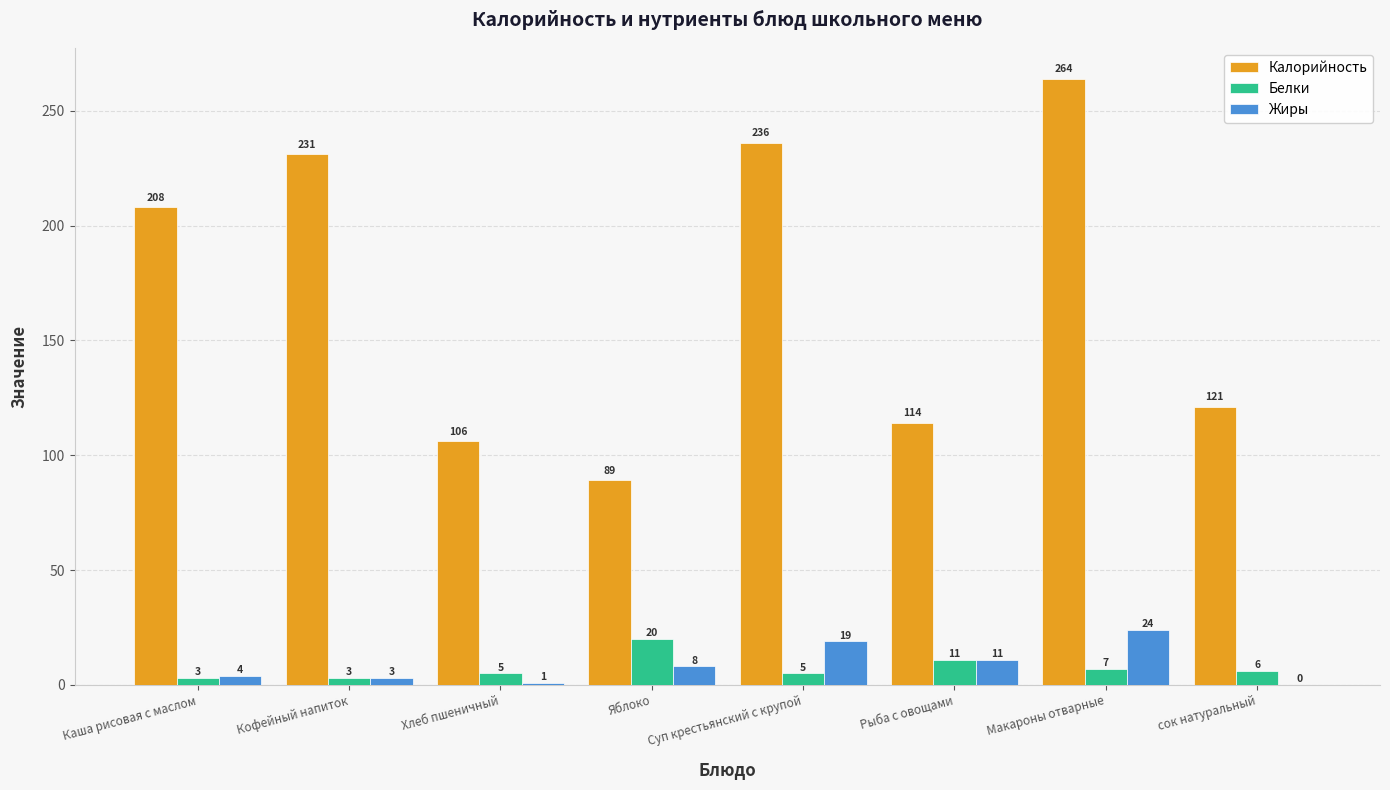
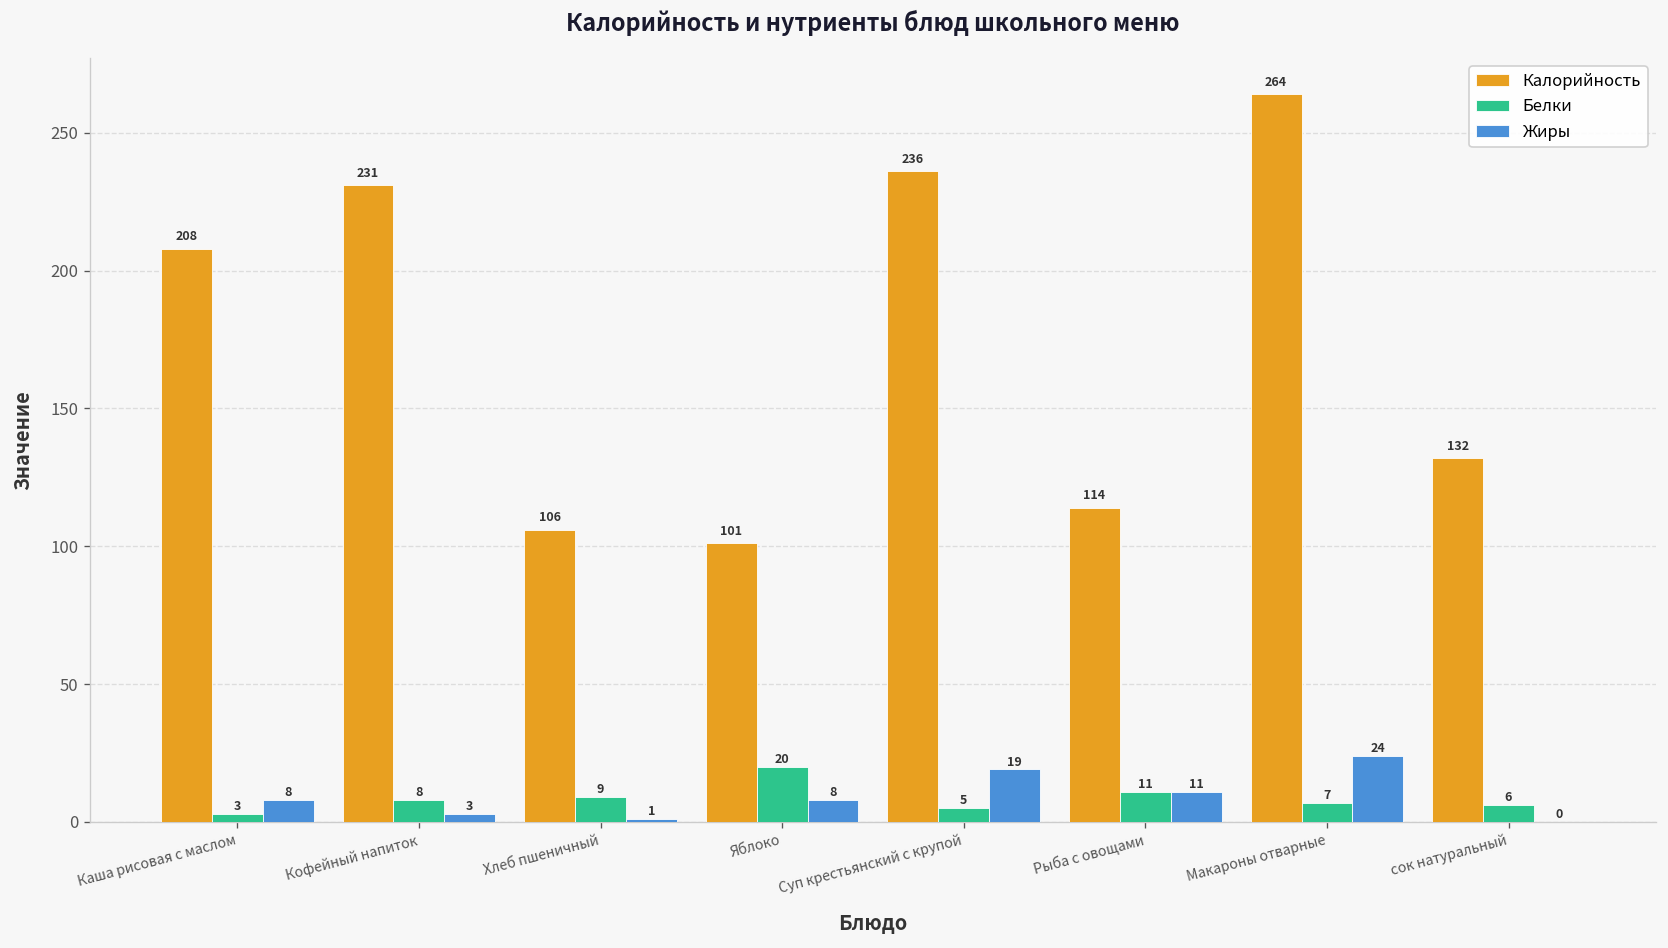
  {
    "Калорийность": {
      "Каша рисовая с маслом": 208,
      "Кофейный напиток": 231,
      "Хлеб пшеничный": 106,
-     "Яблоко": 89,
+     "Яблоко": 101,
      "Суп крестьянский с крупой": 236,
      "Рыба с овощами": 114,
      "Макароны отварные": 264,
-     "сок натуральный": 121
+     "сок натуральный": 132
    },
    "Белки": {
      "Каша рисовая с маслом": 3,
-     "Кофейный напиток": 3,
-     "Хлеб пшеничный": 5,
+     "Кофейный напиток": 8,
+     "Хлеб пшеничный": 9,
      "Яблоко": 20,
      "Суп крестьянский с крупой": 5,
      "Рыба с овощами": 11,
      "Макароны отварные": 7,
      "сок натуральный": 6
    },
    "Жиры": {
-     "Каша рисовая с маслом": 4,
+     "Каша рисовая с маслом": 8,
      "Кофейный напиток": 3,
      "Хлеб пшеничный": 1,
      "Яблоко": 8,
      "Суп крестьянский с крупой": 19,
      "Рыба с овощами": 11,
      "Макароны отварные": 24,
      "сок натуральный": 0
    }
  }
